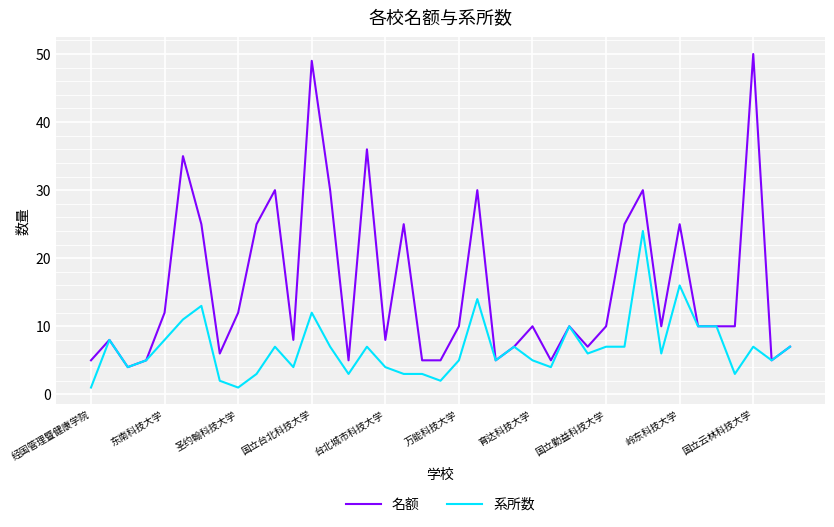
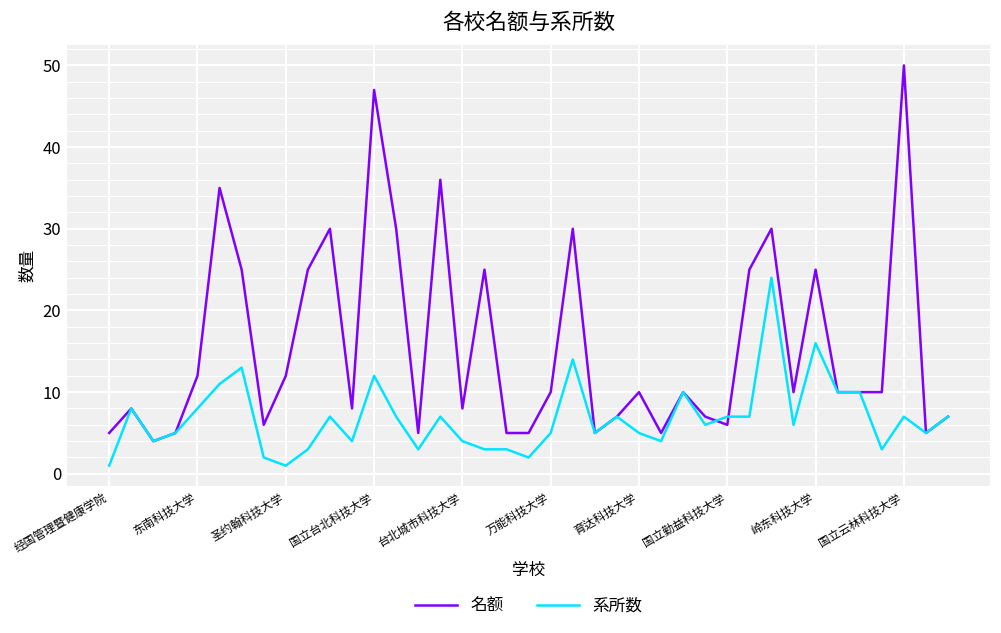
  {
    "名额": {
      "经国管理暨健康学院": 5,
      "东南科技大学": 12,
      "圣约翰科技大学": 12,
-     "国立台北科技大学": 49,
+     "国立台北科技大学": 47,
      "台北城市科技大学": 8,
      "万能科技大学": 10,
      "育达科技大学": 10,
-     "国立勤益科技大学": 10,
+     "国立勤益科技大学": 6,
      "岭东科技大学": 25,
      "国立云林科技大学": 50
    },
    "系所数": {
      "经国管理暨健康学院": 1,
      "东南科技大学": 8,
      "圣约翰科技大学": 1,
      "国立台北科技大学": 12,
      "台北城市科技大学": 4,
      "万能科技大学": 5,
      "育达科技大学": 5,
      "国立勤益科技大学": 7,
      "岭东科技大学": 16,
      "国立云林科技大学": 7
    }
  }
